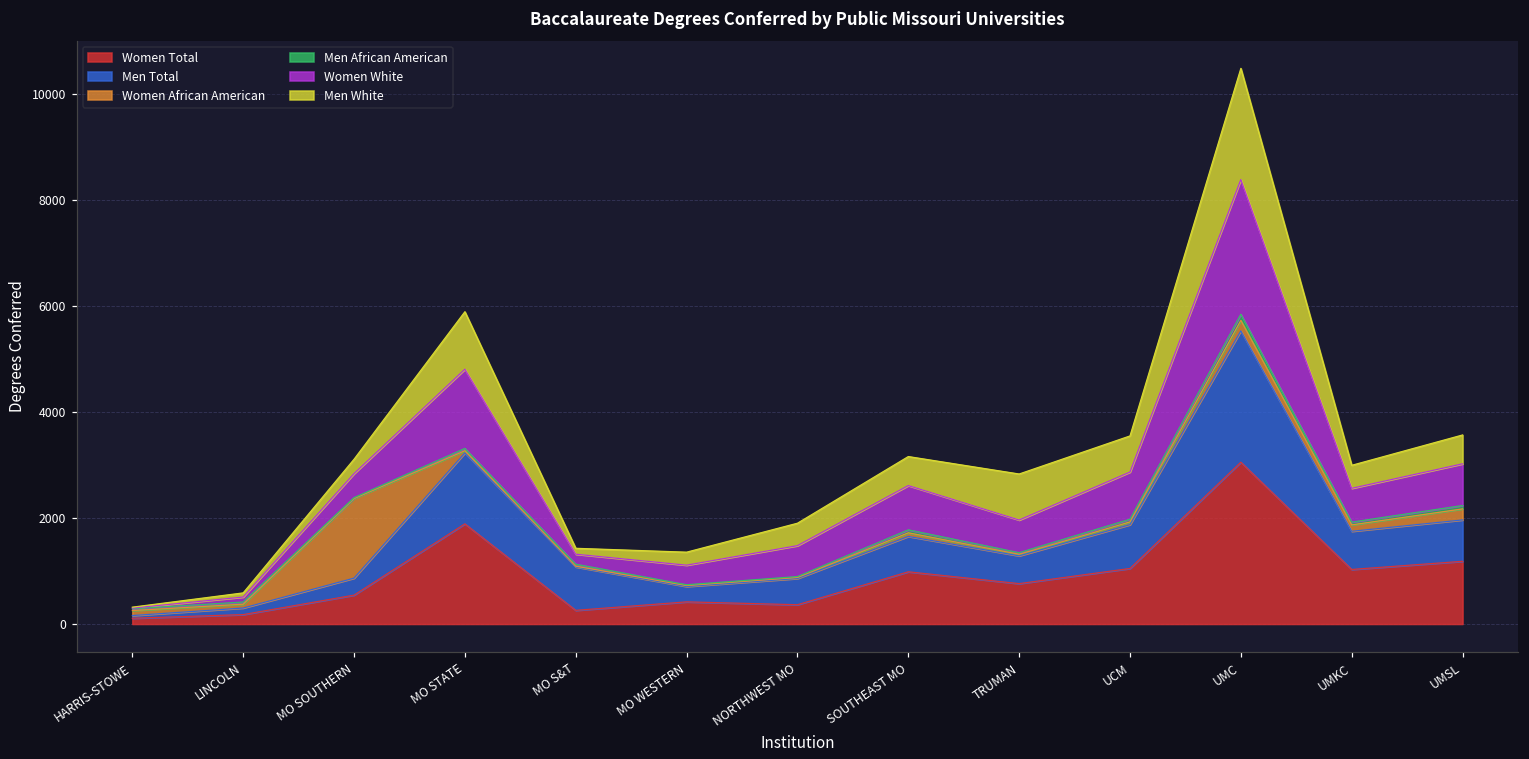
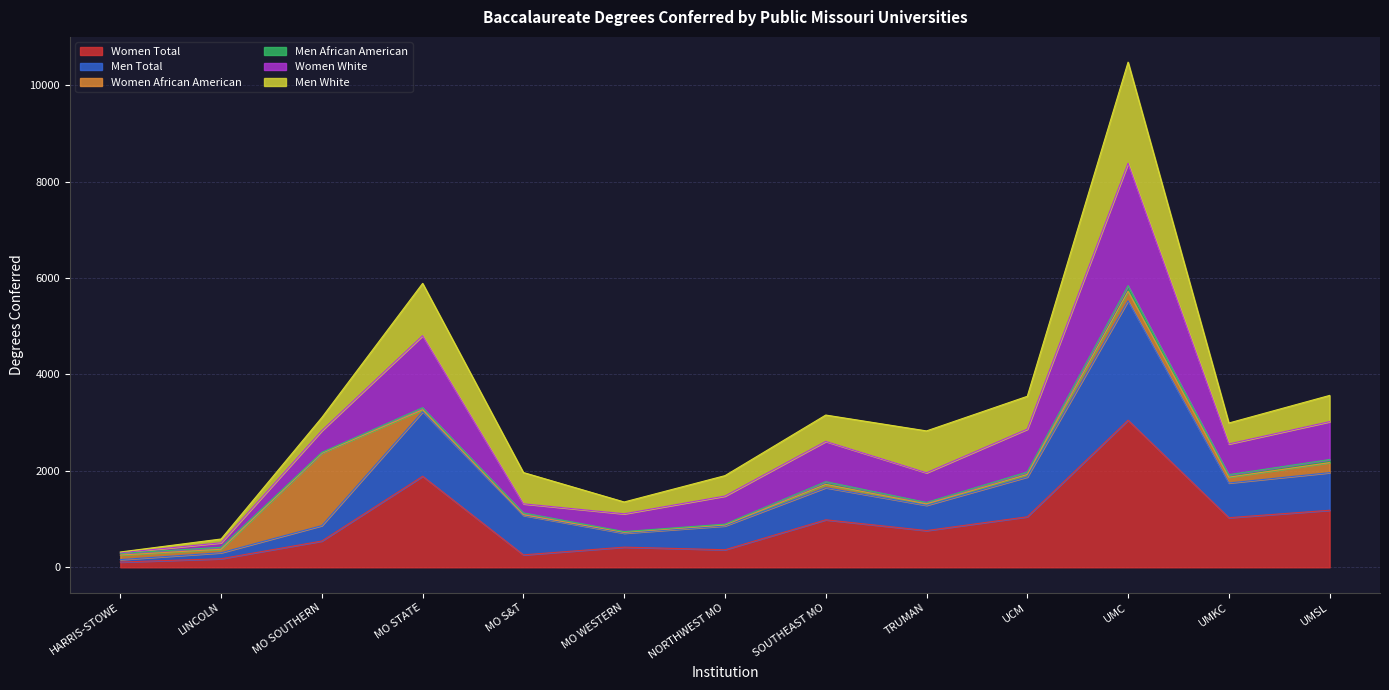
  {
    "Women Total": {
      "LINCOLN": 200,
      "MO SOUTHERN": 500,
      "MO STATE": 1900,
      "MO S&T": 300,
      "MO WESTERN": 400,
      "NORTHWEST MO": 400,
      "SOUTHEAST MO": 1000,
      "TRUMAN": 800,
      "UCM": 1000,
      "UMC": 3100,
      "UMKC": 1000,
      "UMSL": 1200
    },
    "Men Total": {
      "LINCOLN": 100,
      "MO SOUTHERN": 300,
      "SOUTHEAST MO": 700,
      "UCM": 800,
      "UMC": 2500,
      "UMKC": 700,
      "UMSL": 800
    },
    "Women African American": {
      "SOUTHEAST MO": 100,
      "UMC": 200,
      "UMSL": 200
    },
    "Men African American": {
      "SOUTHEAST MO": 100,
      "UMC": 100,
      "UMSL": 100
    },
    "Women White": {
      "LINCOLN": 100,
      "MO SOUTHERN": 500,
      "MO STATE": 1500,
      "MO S&T": 200,
      "MO WESTERN": 400,
      "NORTHWEST MO": 600,
      "SOUTHEAST MO": 800,
      "TRUMAN": 600,
      "UCM": 900,
      "UMC": 2500,
      "UMKC": 600,
      "UMSL": 800
    },
    "Men White": {
      "LINCOLN": 100,
      "MO SOUTHERN": 300,
      "MO STATE": 1100,
-     "MO S&T": 100,
+     "MO S&T": 600,
      "MO WESTERN": 200,
      "NORTHWEST MO": 400,
      "SOUTHEAST MO": 500,
      "TRUMAN": 900,
      "UCM": 700,
      "UMC": 2100,
      "UMKC": 400,
      "UMSL": 500
    }
  }
